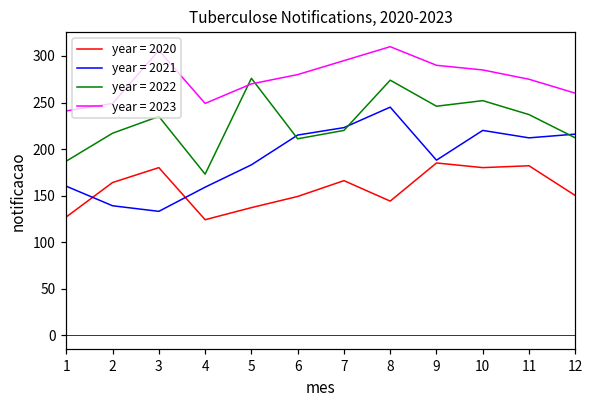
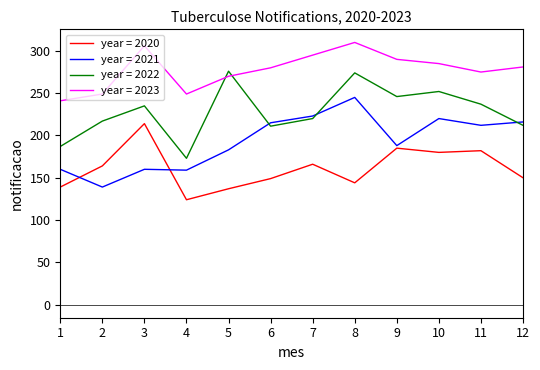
  {
    "year = 2020": {
-     "1": 130,
+     "1": 140,
      "2": 160,
-     "3": 180,
+     "3": 210,
      "4": 120,
      "5": 140,
      "6": 150,
      "7": 170,
      "8": 140,
      "9": 190,
      "10": 180,
      "11": 180,
      "12": 150
    },
    "year = 2021": {
      "1": 160,
      "2": 140,
-     "3": 130,
+     "3": 160,
      "4": 160,
      "5": 180,
      "6": 220,
      "7": 220,
      "8": 250,
      "9": 190,
      "10": 220,
      "11": 210,
      "12": 220
    },
    "year = 2022": {
      "1": 190,
      "2": 220,
      "3": 240,
      "4": 170,
      "5": 280,
      "6": 210,
      "7": 220,
      "8": 270,
      "9": 250,
      "10": 250,
      "11": 240,
      "12": 210
    },
    "year = 2023": {
      "1": 240,
      "4": 250,
      "5": 270,
      "6": 280,
      "7": 300,
      "8": 310,
      "9": 290,
      "10": 290,
      "11": 280,
-     "12": 260
+     "12": 280
    }
  }
